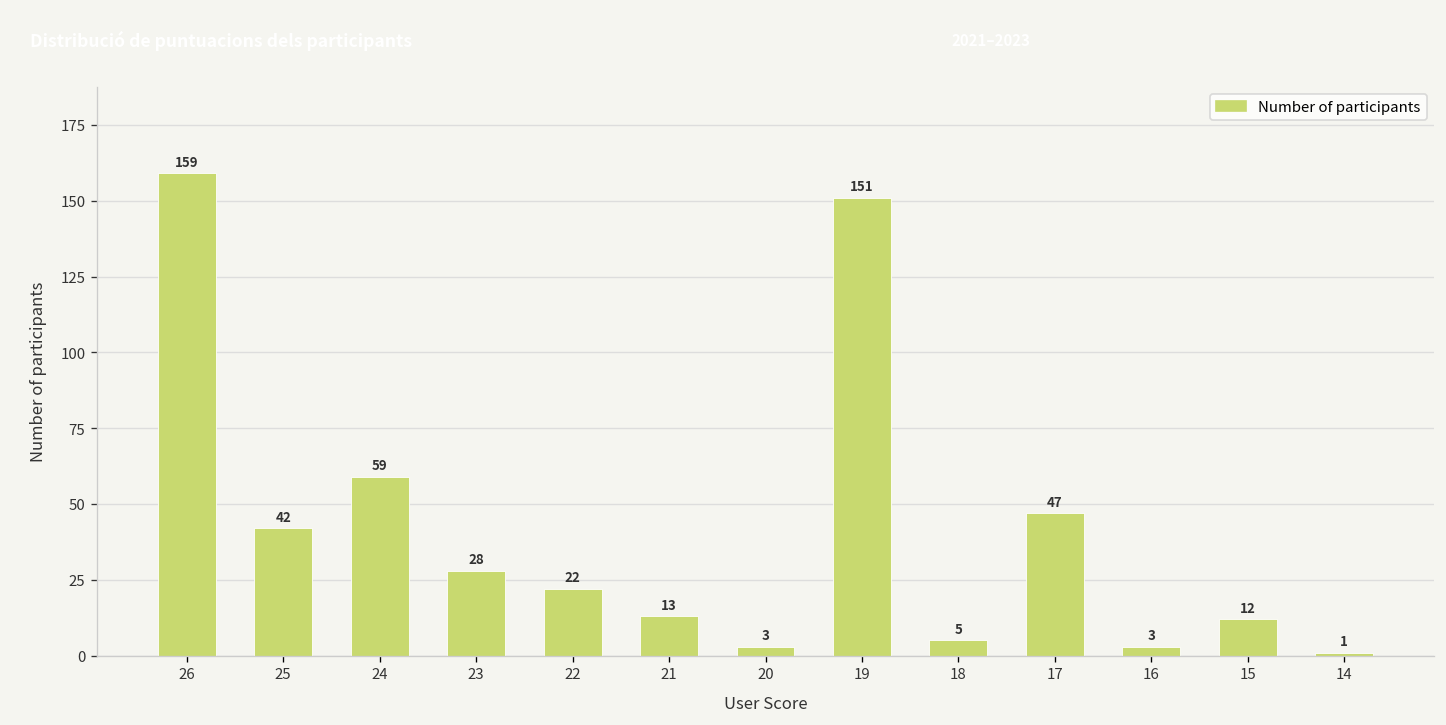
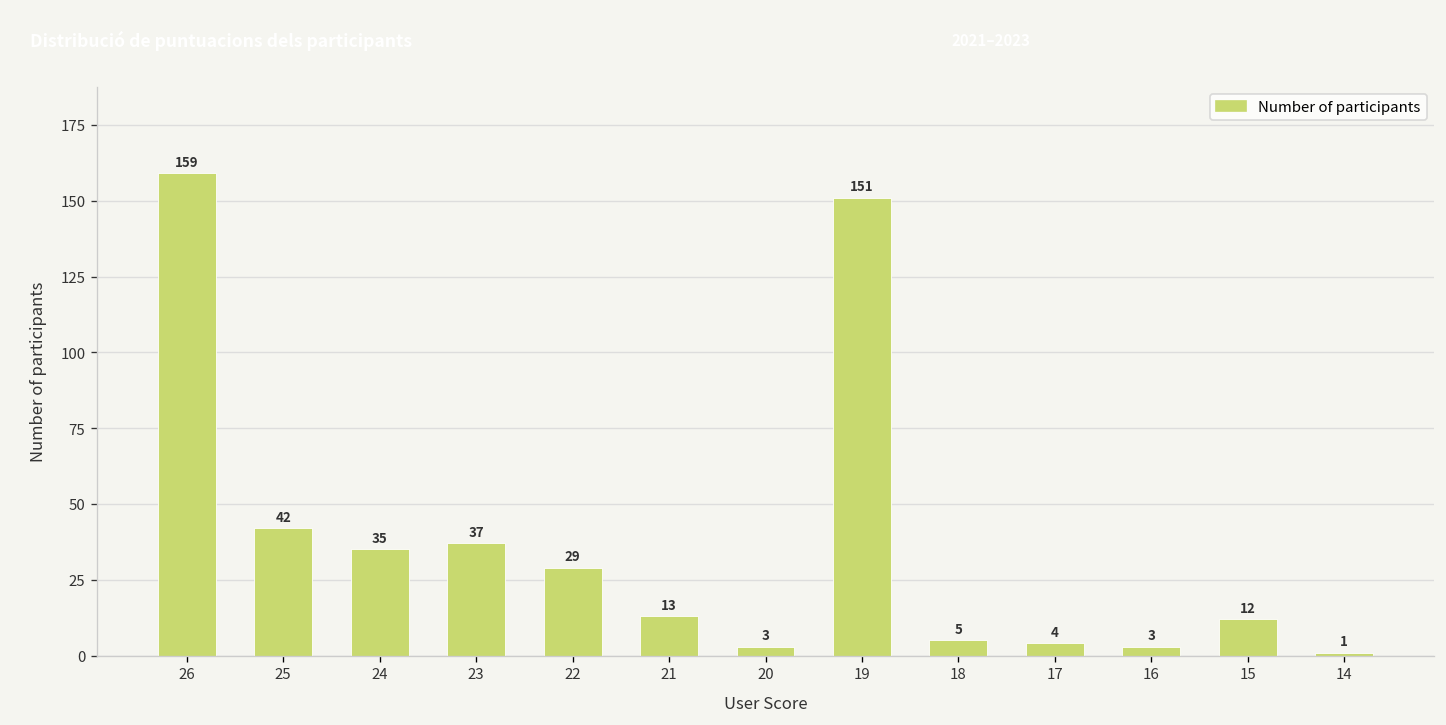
  {
    "26": 159,
    "25": 42,
-   "24": 59,
-   "23": 28,
-   "22": 22,
+   "24": 35,
+   "23": 37,
+   "22": 29,
    "21": 13,
    "20": 3,
    "19": 151,
    "18": 5,
-   "17": 47,
+   "17": 4,
    "16": 3,
    "15": 12,
    "14": 1
  }
